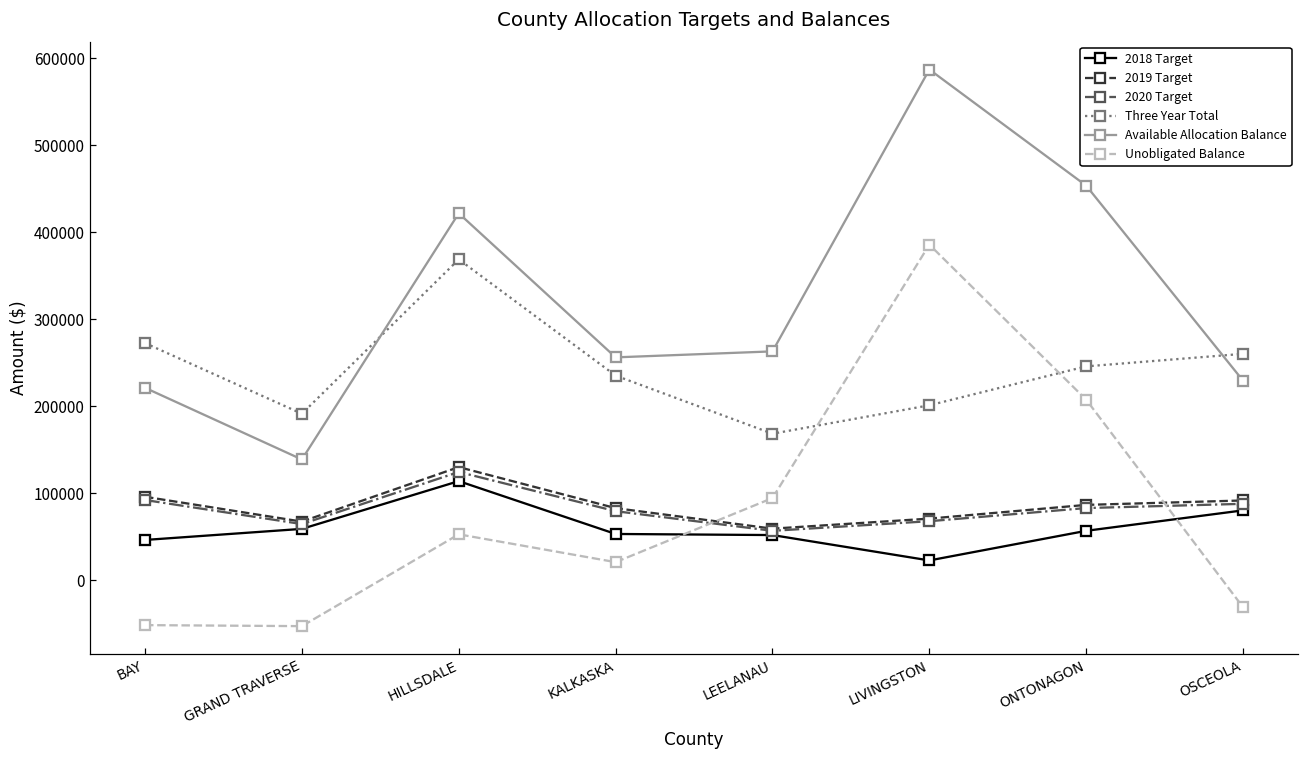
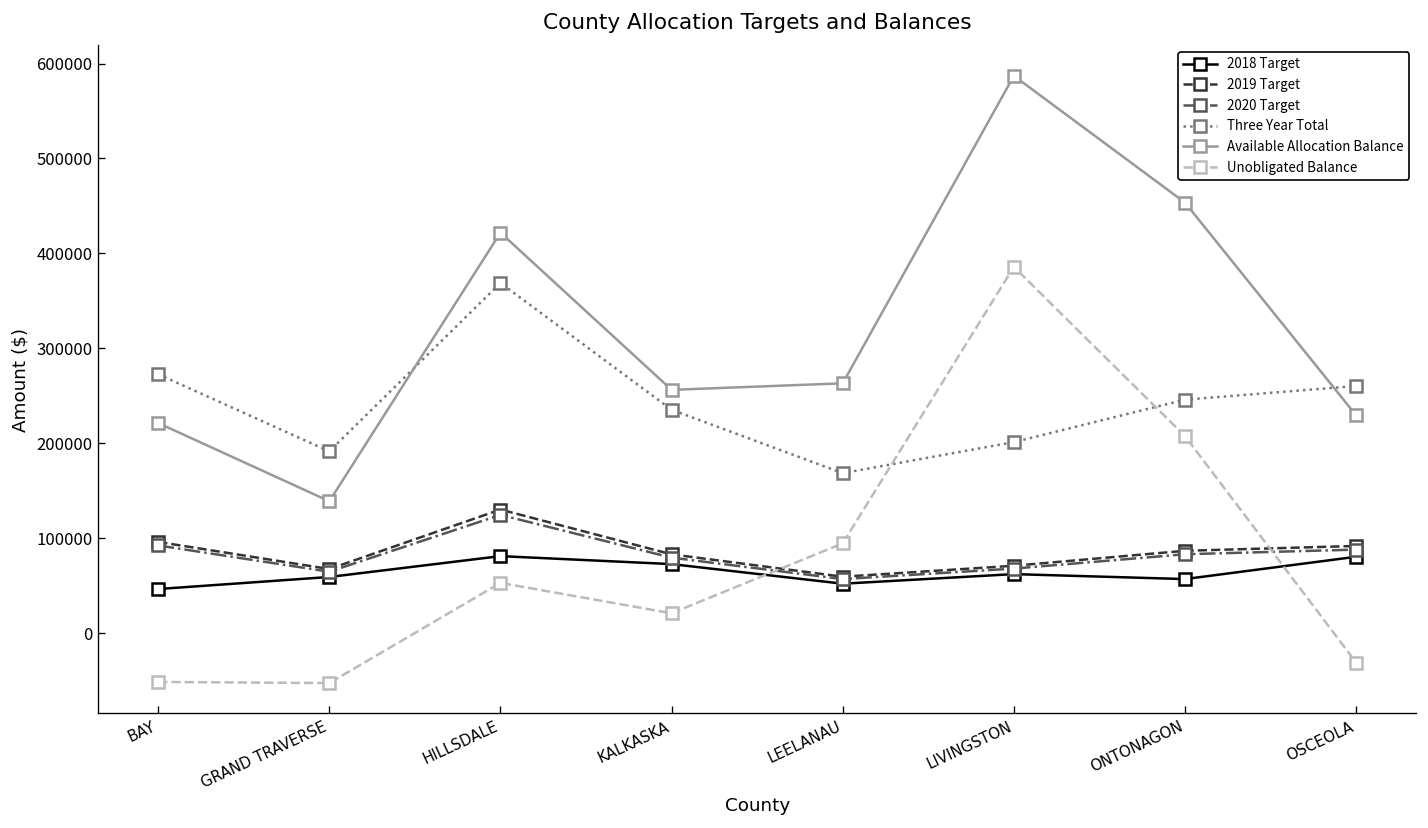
  {
    "2018 Target": {
      "BAY": 50000,
      "GRAND TRAVERSE": 60000,
-     "HILLSDALE": 110000,
-     "KALKASKA": 50000,
+     "HILLSDALE": 80000,
+     "KALKASKA": 70000,
      "LEELANAU": 50000,
-     "LIVINGSTON": 20000,
+     "LIVINGSTON": 60000,
      "ONTONAGON": 60000,
      "OSCEOLA": 80000
    }
  }
